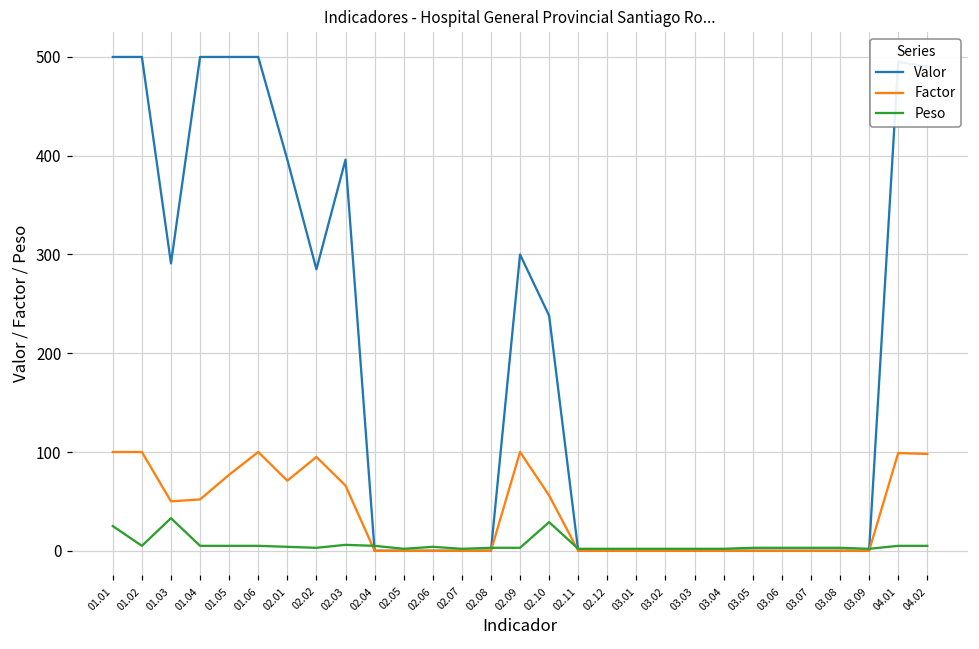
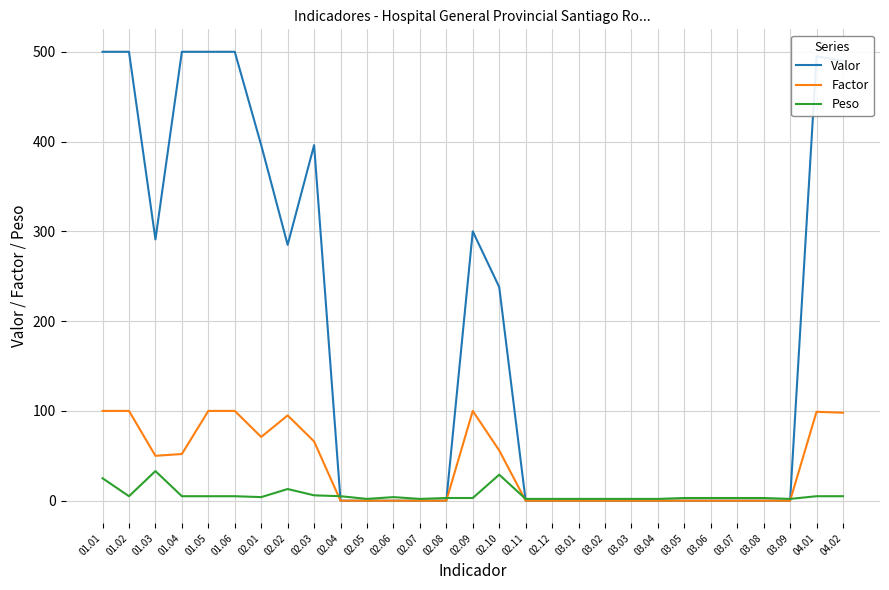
  {
    "Valor": {
      "01.01": 500,
      "01.02": 500,
      "01.03": 290,
      "01.04": 500,
      "01.05": 500,
      "01.06": 500,
      "02.01": 400,
      "02.02": 290,
      "02.03": 400,
      "02.09": 300,
      "02.10": 240
    },
    "Factor": {
      "01.01": 100,
      "01.02": 100,
      "01.03": 50,
      "01.04": 50,
-     "01.05": 80,
+     "01.05": 100,
      "01.06": 100,
      "02.01": 70,
      "02.02": 100,
      "02.03": 70,
      "02.09": 100,
      "02.10": 60,
      "04.01": 100,
      "04.02": 100
    },
    "Peso": {
      "01.01": 30,
      "01.02": 10,
      "01.03": 30,
      "01.04": 10,
      "01.05": 10,
      "01.06": 10,
      "02.01": 0,
-     "02.02": 0,
+     "02.02": 10,
      "02.03": 10,
      "02.04": 10,
      "02.06": 0,
      "02.08": 0,
      "02.09": 0,
      "02.10": 30,
      "03.05": 0,
      "03.06": 0,
      "03.07": 0,
      "03.08": 0,
      "04.01": 10,
      "04.02": 10
    }
  }
